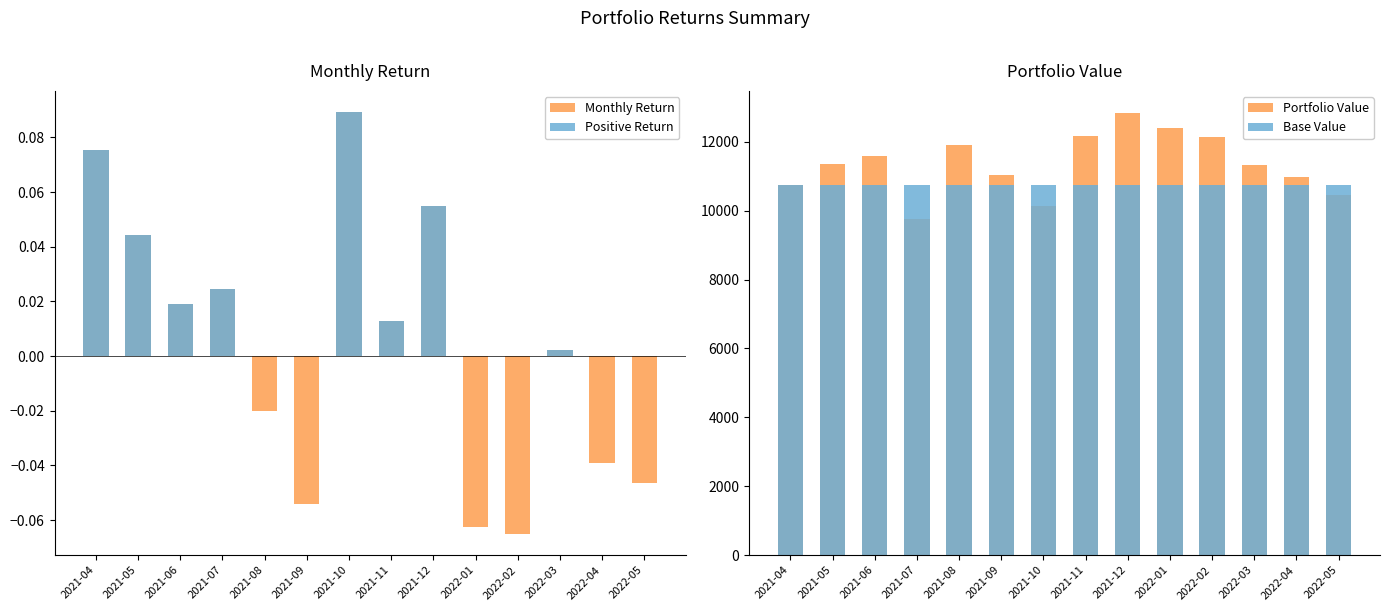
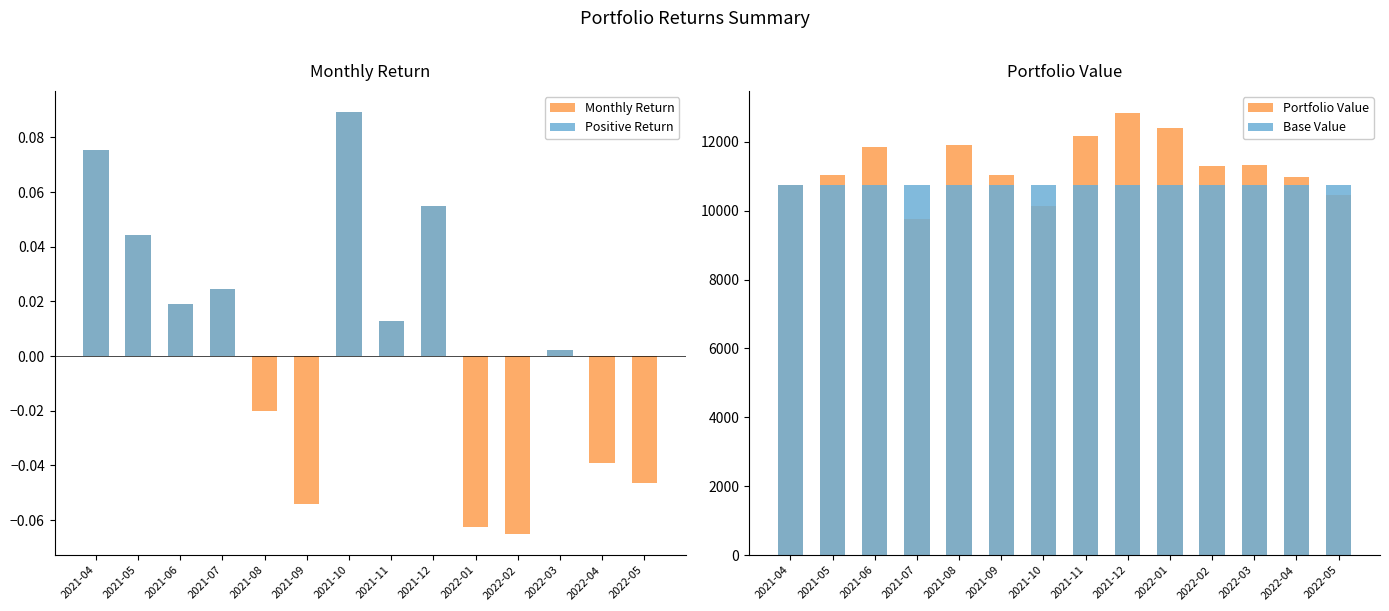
  {
    "Monthly Return": {
      "Monthly Return": {
        "2021-04": 0.075,
        "2021-05": 0.044,
        "2021-06": 0.019,
        "2021-07": 0.024,
        "2021-08": -0.020,
        "2021-09": -0.054,
        "2021-10": 0.089,
        "2021-11": 0.013,
        "2021-12": 0.055,
        "2022-01": -0.063,
        "2022-02": -0.065,
        "2022-03": 0.002,
        "2022-04": -0.039,
        "2022-05": -0.046
      },
      "Positive Return": {
        "2021-04": 0.075,
        "2021-05": 0.044,
        "2021-06": 0.019,
        "2021-07": 0.024,
        "2021-08": 0.000,
        "2021-09": 0.000,
        "2021-10": 0.089,
        "2021-11": 0.013,
        "2021-12": 0.055,
        "2022-01": 0.000,
        "2022-02": 0.000,
        "2022-03": 0.002,
        "2022-04": 0.000,
        "2022-05": 0.000
      }
    },
    "Portfolio Value": {
      "Portfolio Value": {
        "2021-04": 10800,
-       "2021-05": 11400,
-       "2021-06": 11600,
+       "2021-05": 11000,
+       "2021-06": 11900,
        "2021-08": 11900,
        "2021-09": 11000,
        "2021-11": 12200,
        "2021-12": 12800,
        "2022-01": 12400,
-       "2022-02": 12100,
+       "2022-02": 11300,
        "2022-03": 11300,
        "2022-04": 11000
      },
      "Base Value": {
        "2021-04": 10800,
        "2021-07": 10800,
        "2021-10": 10800,
        "2022-05": 10800
      }
    }
  }
